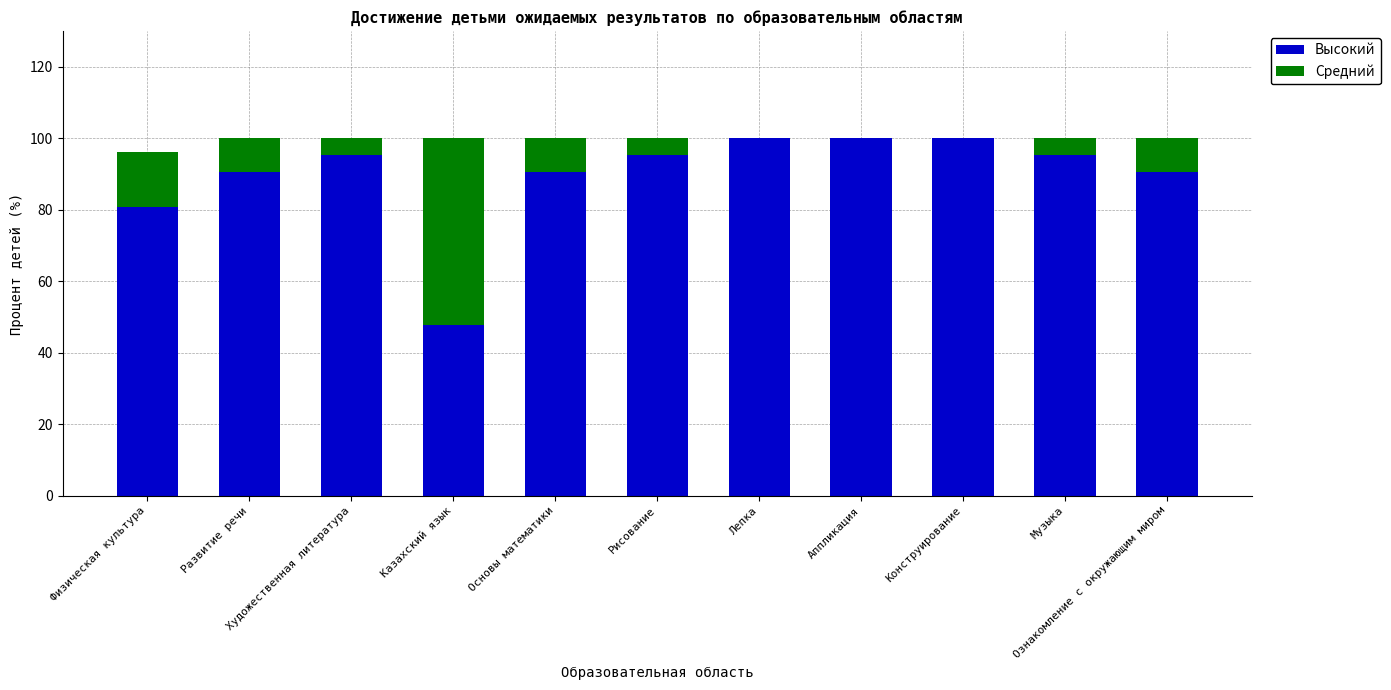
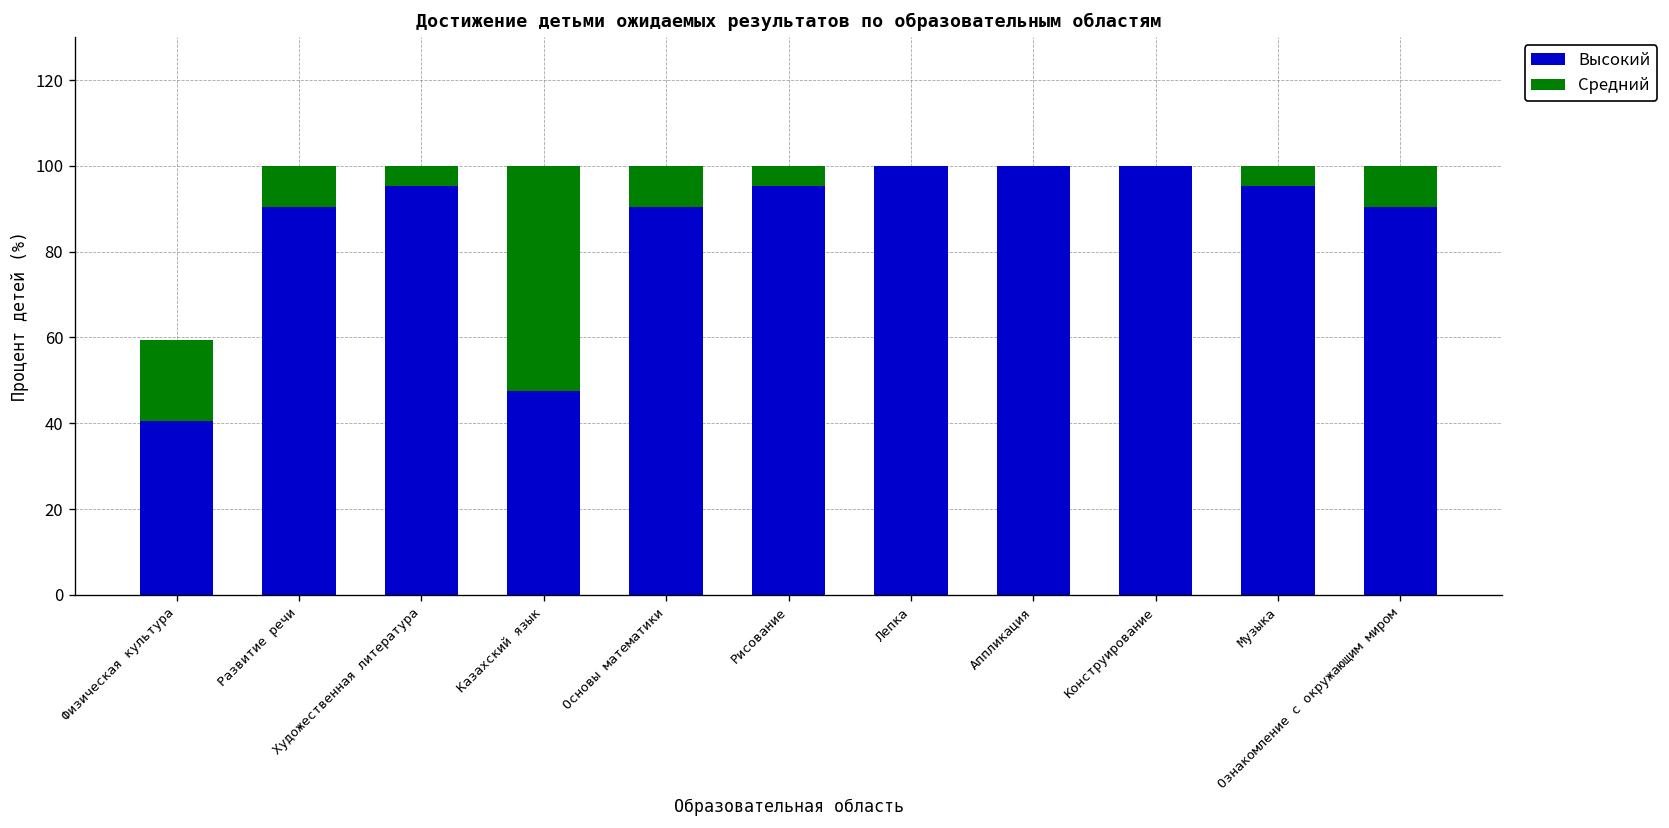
  {
    "Высокий": {
-     "Физическая культура": 81,
+     "Физическая культура": 40,
      "Развитие речи": 90,
      "Художественная литература": 95,
      "Казахский язык": 48,
      "Основы математики": 90,
      "Рисование": 95,
      "Лепка": 100,
      "Аппликация": 100,
      "Конструирование": 100,
      "Музыка": 95,
      "Ознакомление с окружающим миром": 90
    },
    "Средний": {
-     "Физическая культура": 15,
+     "Физическая культура": 19,
      "Развитие речи": 10,
      "Художественная литература": 5,
      "Казахский язык": 52,
      "Основы математики": 10,
      "Рисование": 5,
      "Лепка": 0,
      "Аппликация": 0,
      "Конструирование": 0,
      "Музыка": 5,
      "Ознакомление с окружающим миром": 10
    }
  }
